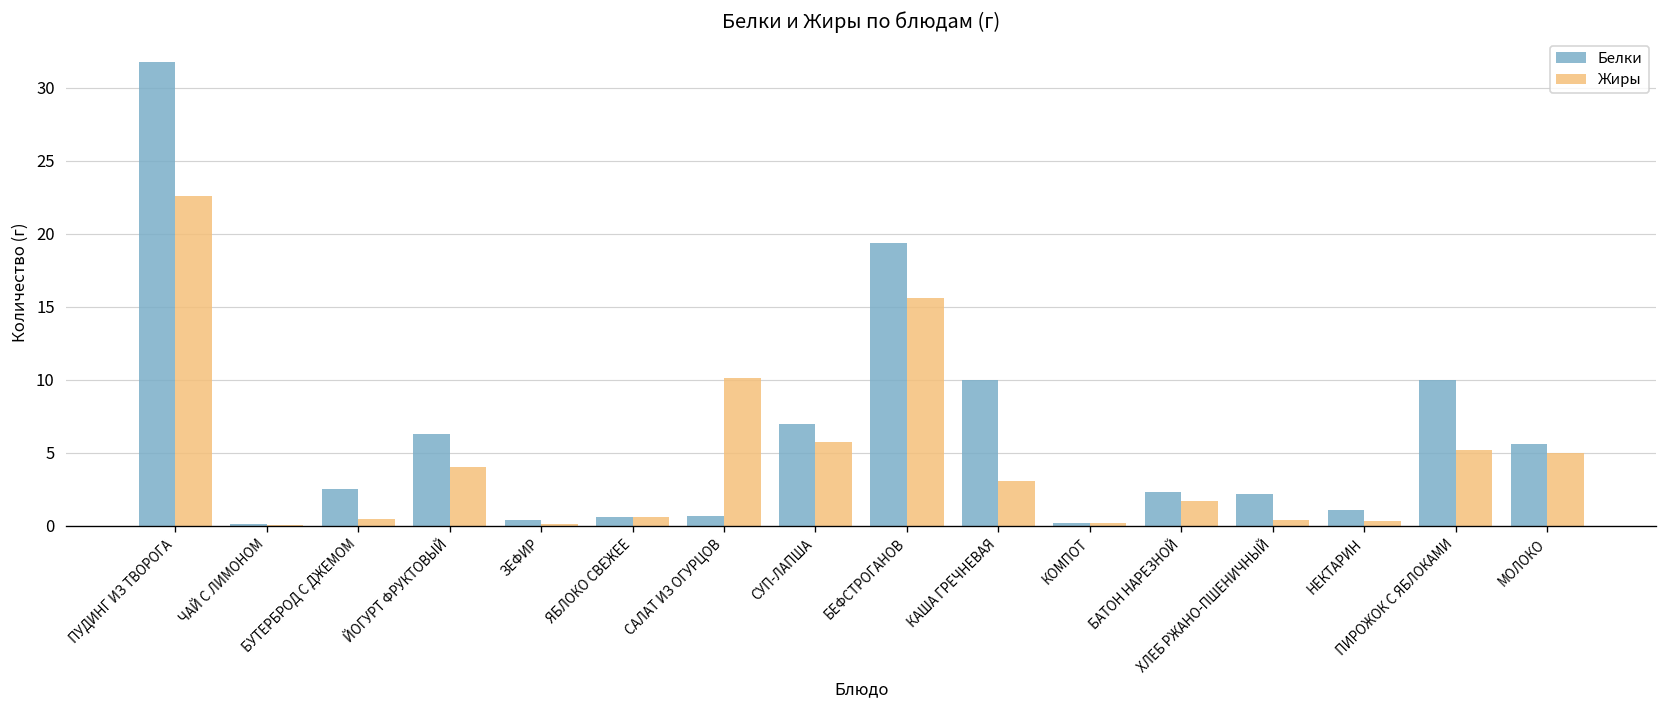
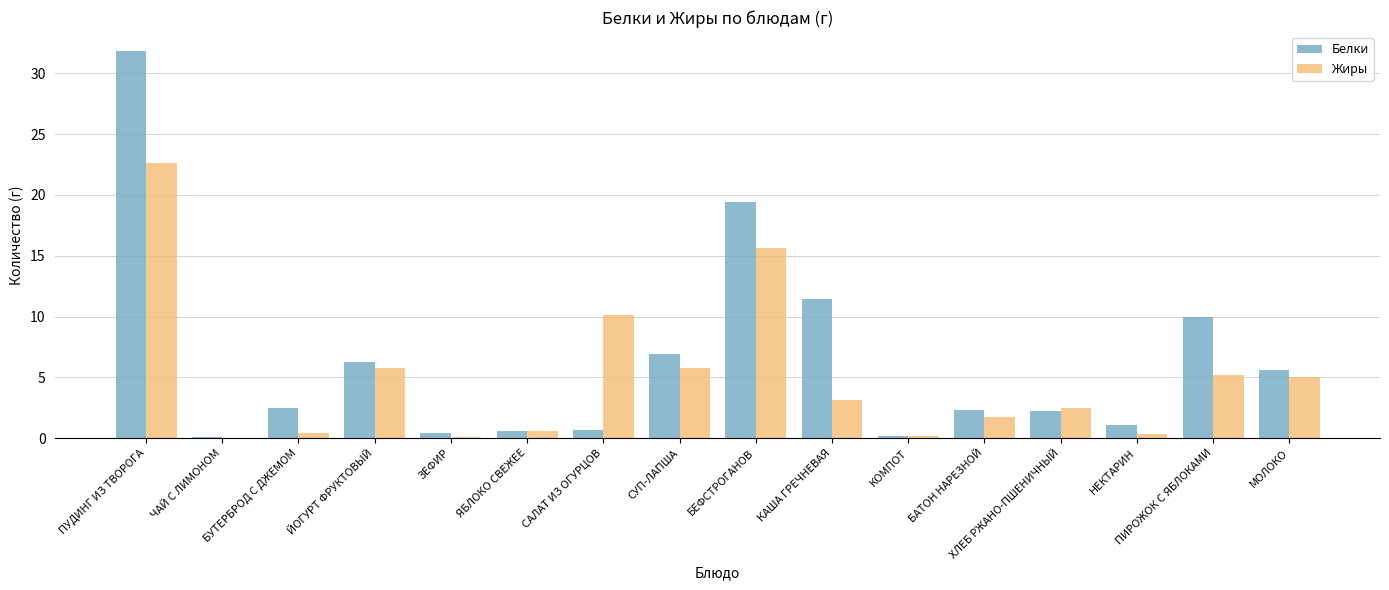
  {
    "Белки": {
      "ПУДИНГ ИЗ ТВОРОГА": 31.8,
      "БУТЕРБРОД С ДЖЕМОМ": 2.5,
      "ЙОГУРТ ФРУКТОВЫЙ": 6.3,
      "ЗЕФИР": 0.4,
      "ЯБЛОКО СВЕЖЕЕ": 0.6,
      "САЛАТ ИЗ ОГУРЦОВ": 0.7,
      "СУП-ЛАПША": 6.9,
      "БЕФСТРОГАНОВ": 19.4,
-     "КАША ГРЕЧНЕВАЯ": 10.0,
+     "КАША ГРЕЧНЕВАЯ": 11.4,
      "БАТОН НАРЕЗНОЙ": 2.3,
      "ХЛЕБ РЖАНО-ПШЕНИЧНЫЙ": 2.2,
      "НЕКТАРИН": 1.1,
      "ПИРОЖОК С ЯБЛОКАМИ": 10.0,
      "МОЛОКО": 5.6
    },
    "Жиры": {
      "ПУДИНГ ИЗ ТВОРОГА": 22.6,
      "БУТЕРБРОД С ДЖЕМОМ": 0.5,
-     "ЙОГУРТ ФРУКТОВЫЙ": 4.0,
+     "ЙОГУРТ ФРУКТОВЫЙ": 5.8,
      "ЯБЛОКО СВЕЖЕЕ": 0.6,
      "САЛАТ ИЗ ОГУРЦОВ": 10.1,
      "СУП-ЛАПША": 5.7,
      "БЕФСТРОГАНОВ": 15.6,
      "КАША ГРЕЧНЕВАЯ": 3.1,
      "БАТОН НАРЕЗНОЙ": 1.7,
-     "ХЛЕБ РЖАНО-ПШЕНИЧНЫЙ": 0.4,
+     "ХЛЕБ РЖАНО-ПШЕНИЧНЫЙ": 2.5,
      "НЕКТАРИН": 0.3,
      "ПИРОЖОК С ЯБЛОКАМИ": 5.2,
      "МОЛОКО": 5.0
    }
  }
